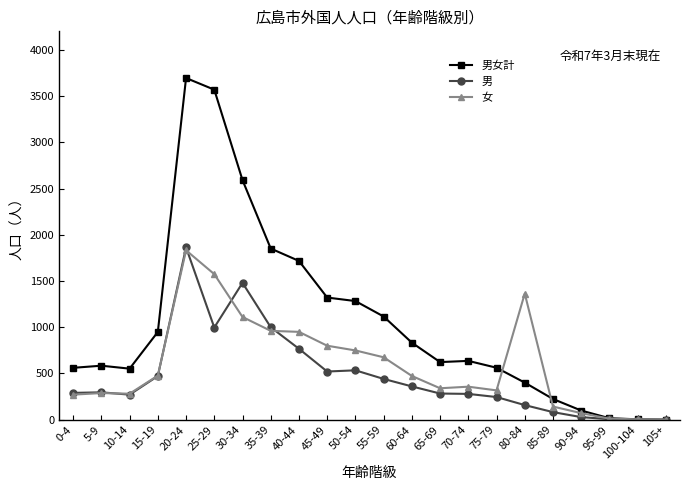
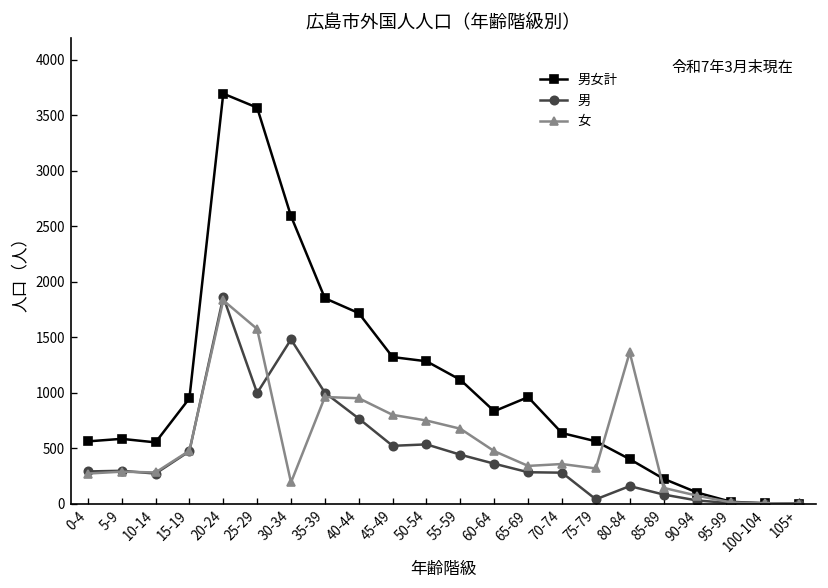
  {
    "男女計": {
      "0-4": 600,
      "5-9": 600,
      "10-14": 600,
      "15-19": 900,
      "20-24": 3700,
      "25-29": 3600,
      "30-34": 2600,
      "35-39": 1900,
      "40-44": 1700,
      "45-49": 1300,
      "50-54": 1300,
      "55-59": 1100,
      "60-64": 800,
-     "65-69": 600,
+     "65-69": 1000,
      "70-74": 600,
      "75-79": 600,
      "80-84": 400,
      "85-89": 200,
      "90-94": 100
    },
    "男": {
      "20-24": 1900,
      "25-29": 1000,
      "30-34": 1500,
      "35-39": 1000,
      "40-44": 800,
      "45-49": 500,
      "50-54": 500,
      "55-59": 400,
      "60-64": 400,
      "65-69": 300,
      "70-74": 300,
-     "75-79": 200,
+     "75-79": 0,
      "80-84": 200,
      "85-89": 100,
      "90-94": 0
    },
    "女": {
      "20-24": 1800,
      "25-29": 1600,
-     "30-34": 1100,
+     "30-34": 200,
      "35-39": 1000,
      "40-44": 1000,
      "45-49": 800,
      "50-54": 700,
      "55-59": 700,
      "60-64": 500,
      "65-69": 300,
      "70-74": 400,
      "75-79": 300,
      "80-84": 1400,
      "85-89": 100,
      "90-94": 100
    }
  }
